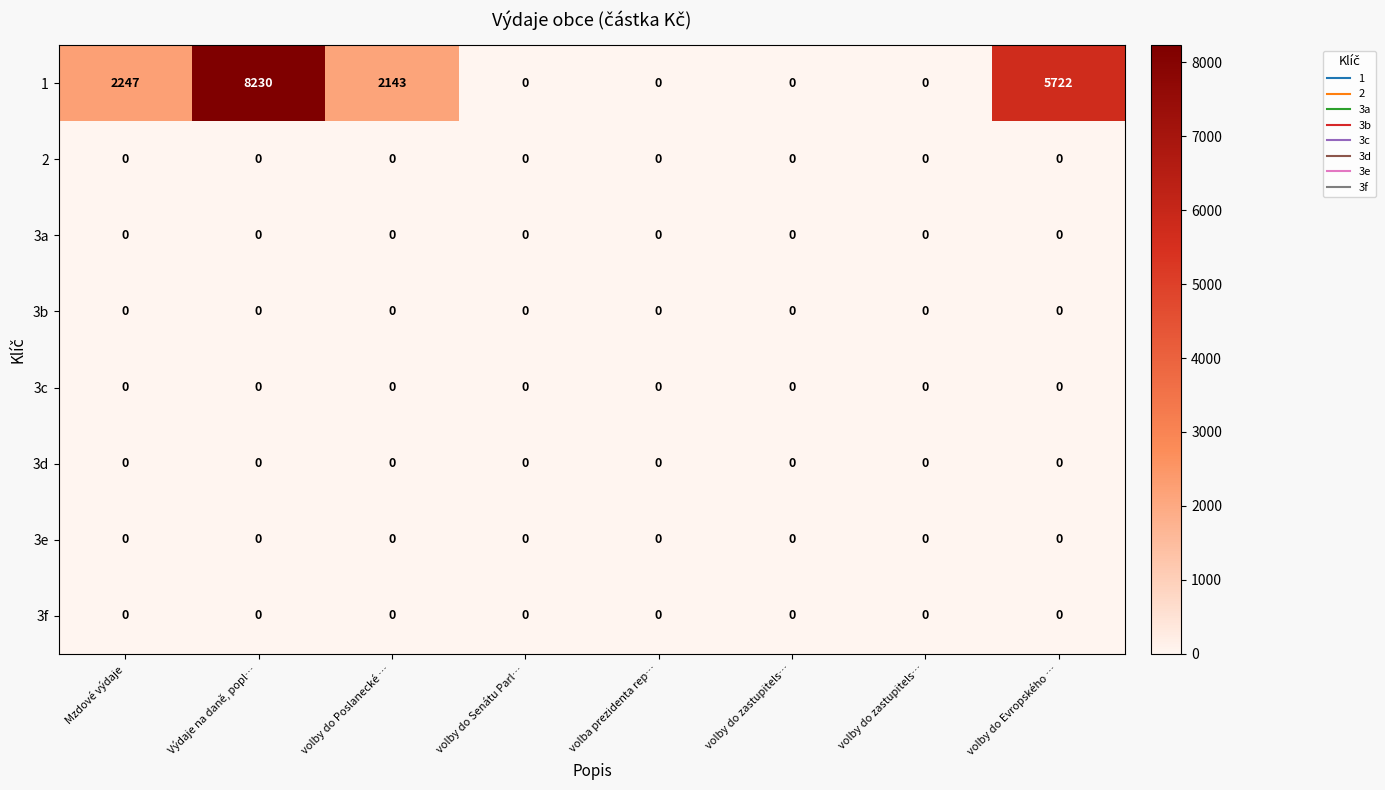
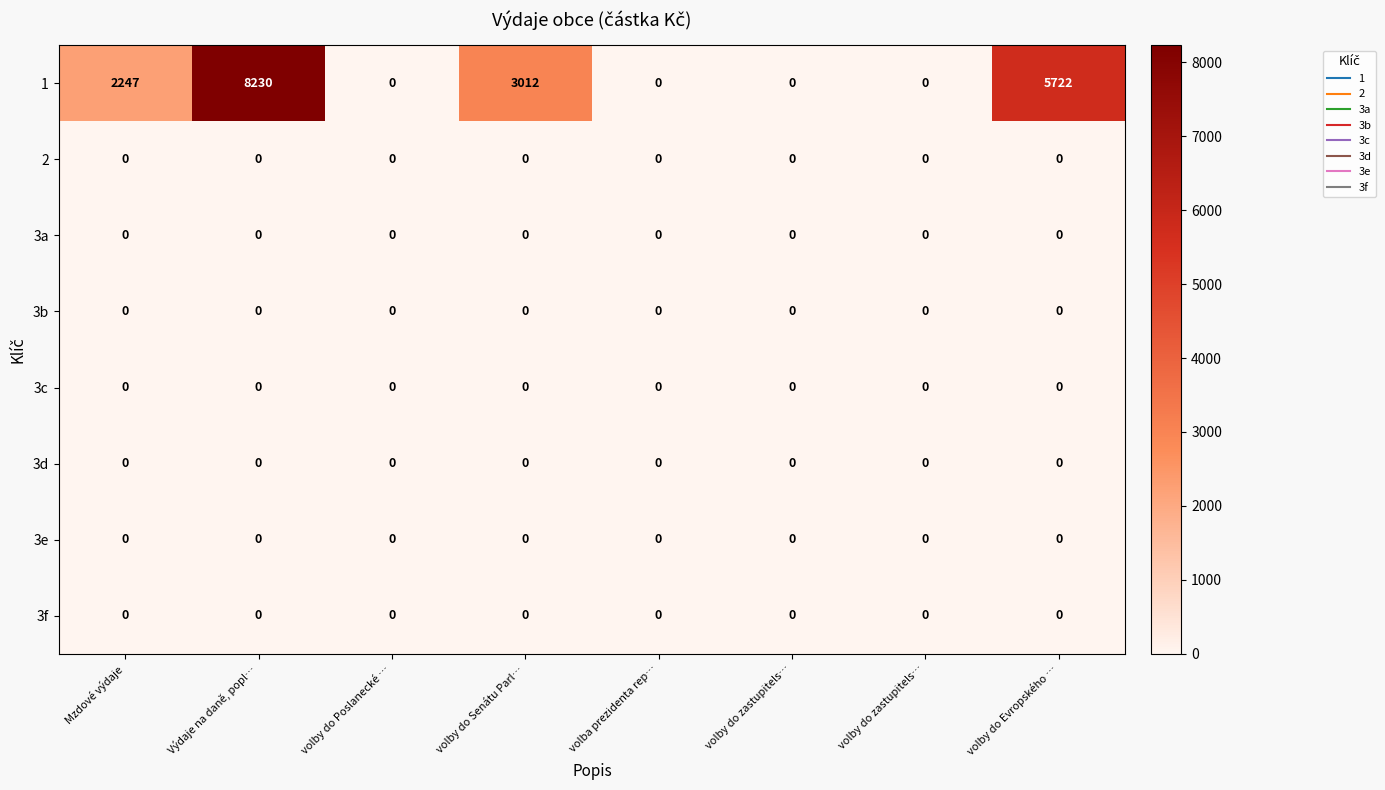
  {
    "1": {
      "Mzdové výdaje": 2247,
      "Výdaje na daně, popl…": 8230,
-     "volby do Poslanecké …": 2143,
-     "volby do Senátu Parl…": 0,
+     "volby do Poslanecké …": 0,
+     "volby do Senátu Parl…": 3012,
      "volba prezidenta rep…": 0,
      "volby do Evropského …": 5722
    },
    "2": {
      "Mzdové výdaje": 0,
      "Výdaje na daně, popl…": 0,
      "volby do Poslanecké …": 0,
      "volby do Senátu Parl…": 0,
      "volba prezidenta rep…": 0,
      "volby do Evropského …": 0
    },
    "3a": {
      "Mzdové výdaje": 0,
      "Výdaje na daně, popl…": 0,
      "volby do Poslanecké …": 0,
      "volby do Senátu Parl…": 0,
      "volba prezidenta rep…": 0,
      "volby do Evropského …": 0
    },
    "3b": {
      "Mzdové výdaje": 0,
      "Výdaje na daně, popl…": 0,
      "volby do Poslanecké …": 0,
      "volby do Senátu Parl…": 0,
      "volba prezidenta rep…": 0,
      "volby do Evropského …": 0
    },
    "3c": {
      "Mzdové výdaje": 0,
      "Výdaje na daně, popl…": 0,
      "volby do Poslanecké …": 0,
      "volby do Senátu Parl…": 0,
      "volba prezidenta rep…": 0,
      "volby do Evropského …": 0
    },
    "3d": {
      "Mzdové výdaje": 0,
      "Výdaje na daně, popl…": 0,
      "volby do Poslanecké …": 0,
      "volby do Senátu Parl…": 0,
      "volba prezidenta rep…": 0,
      "volby do Evropského …": 0
    },
    "3e": {
      "Mzdové výdaje": 0,
      "Výdaje na daně, popl…": 0,
      "volby do Poslanecké …": 0,
      "volby do Senátu Parl…": 0,
      "volba prezidenta rep…": 0,
      "volby do Evropského …": 0
    },
    "3f": {
      "Mzdové výdaje": 0,
      "Výdaje na daně, popl…": 0,
      "volby do Poslanecké …": 0,
      "volby do Senátu Parl…": 0,
      "volba prezidenta rep…": 0,
      "volby do Evropského …": 0
    }
  }
